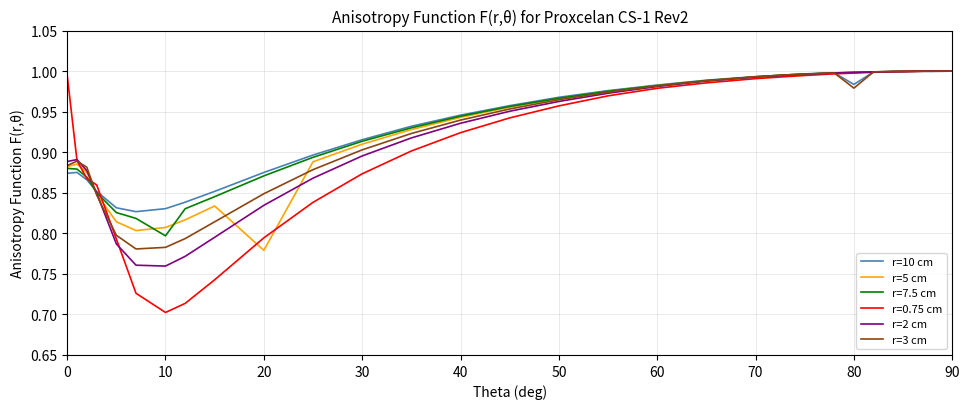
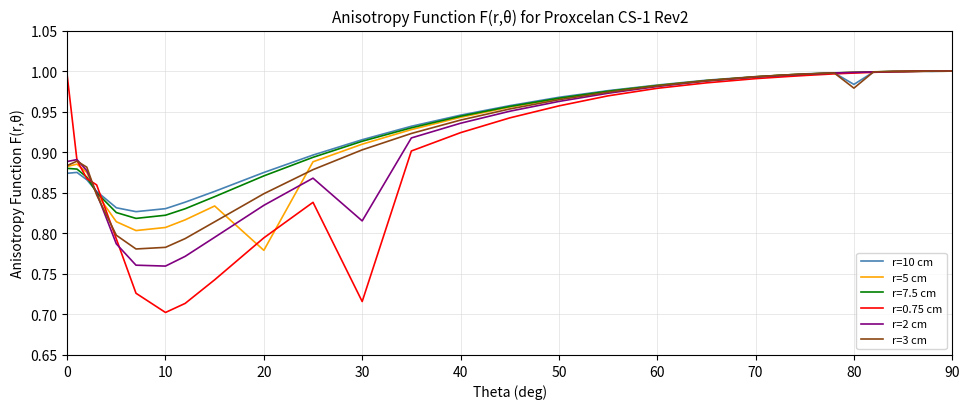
  {
    "r=10 cm": {
      "0": 0.87,
      "10": 0.83,
      "20": 0.88,
      "80": 0.98
    },
    "r=5 cm": {
      "10": 0.81,
      "20": 0.78,
      "30": 0.91
    },
    "r=7.5 cm": {
-     "10": 0.80,
+     "10": 0.82,
      "20": 0.87
    },
    "r=0.75 cm": {
      "0": 1.00,
      "10": 0.70,
      "20": 0.79,
-     "30": 0.87,
+     "30": 0.72,
      "40": 0.92,
      "50": 0.96
    },
    "r=2 cm": {
      "0": 0.89,
      "10": 0.76,
      "20": 0.83,
-     "30": 0.90,
+     "30": 0.82,
      "40": 0.94
    },
    "r=3 cm": {
      "10": 0.78,
      "20": 0.85,
      "30": 0.90,
      "40": 0.94,
      "80": 0.98
    }
  }
